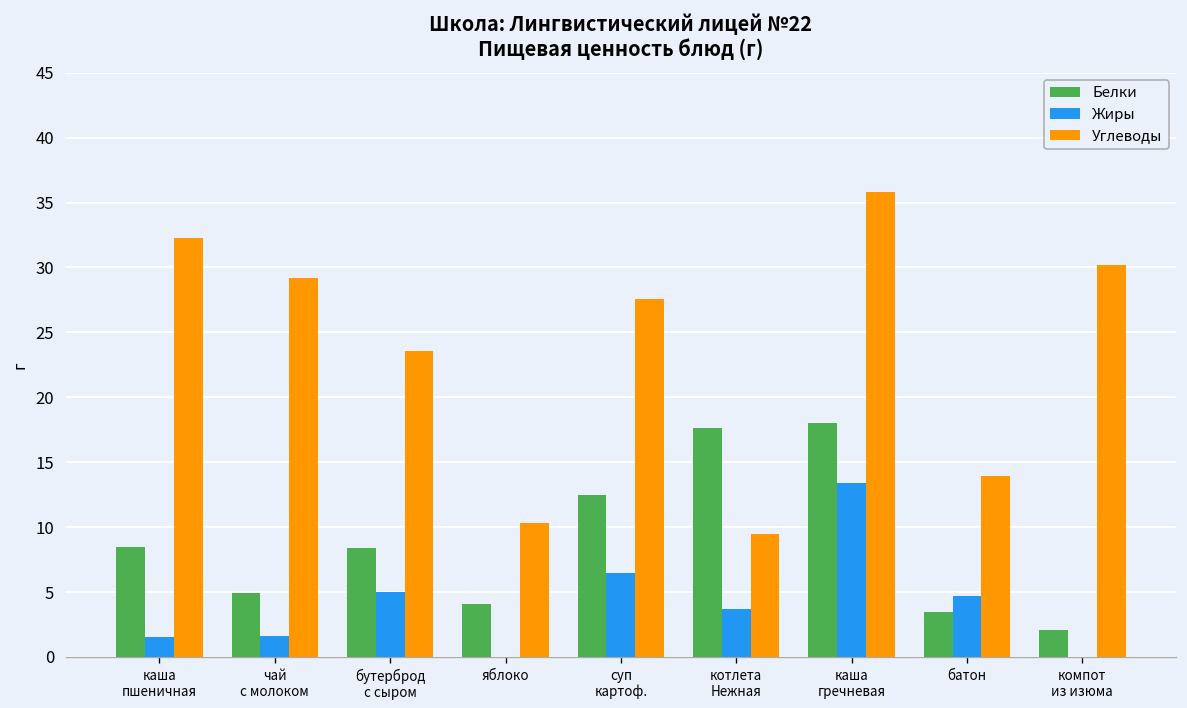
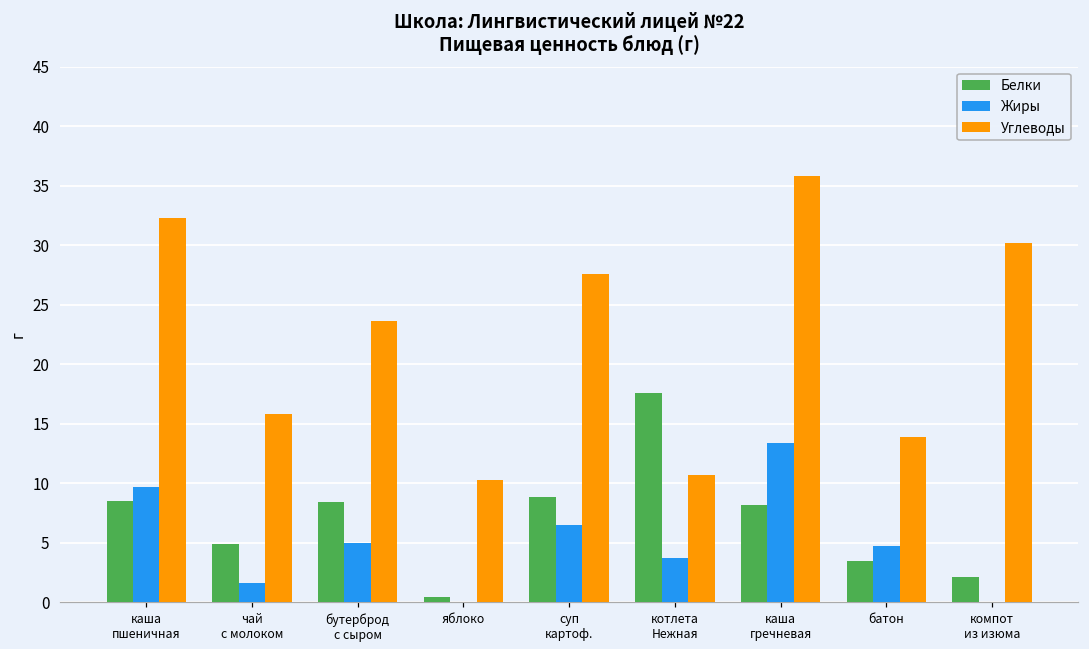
  {
    "Белки": {
      "каша пшеничная": 8.5,
      "чай с молоком": 4.9,
      "бутерброд с сыром": 8.4,
-     "яблоко": 4.1,
-     "суп картоф.": 12.5,
+     "яблоко": 0.4,
+     "суп картоф.": 8.8,
      "котлета Нежная": 17.6,
-     "каша гречневая": 18.0,
+     "каша гречневая": 8.2,
      "батон": 3.5,
      "компот из изюма": 2.1
    },
    "Жиры": {
-     "каша пшеничная": 1.5,
+     "каша пшеничная": 9.7,
      "чай с молоком": 1.6,
      "бутерброд с сыром": 5.0,
      "яблоко": 0.0,
      "суп картоф.": 6.5,
      "котлета Нежная": 3.7,
      "каша гречневая": 13.4,
      "батон": 4.7,
      "компот из изюма": 0.0
    },
    "Углеводы": {
      "каша пшеничная": 32.3,
-     "чай с молоком": 29.2,
+     "чай с молоком": 15.8,
      "бутерброд с сыром": 23.6,
      "яблоко": 10.3,
      "суп картоф.": 27.6,
-     "котлета Нежная": 9.5,
+     "котлета Нежная": 10.7,
      "каша гречневая": 35.8,
      "батон": 13.9,
      "компот из изюма": 30.2
    }
  }
